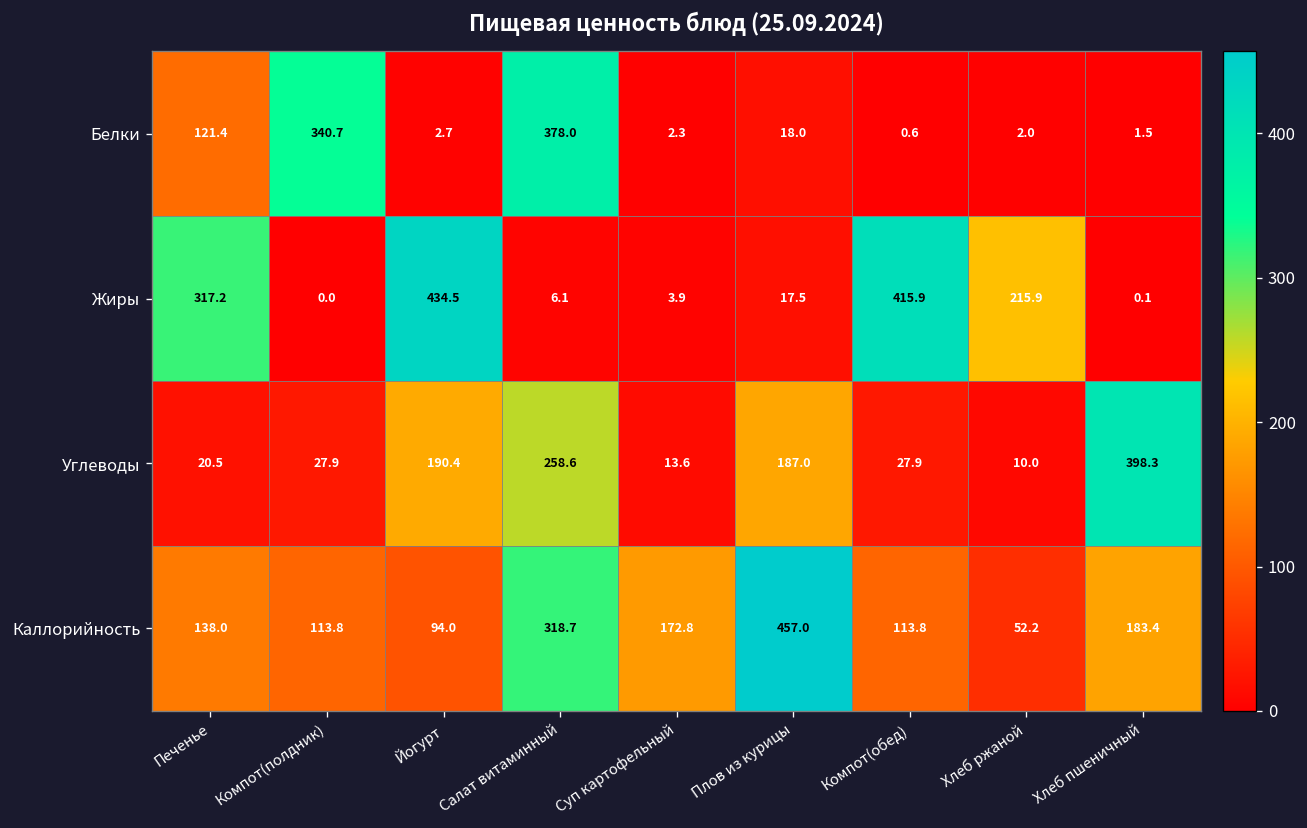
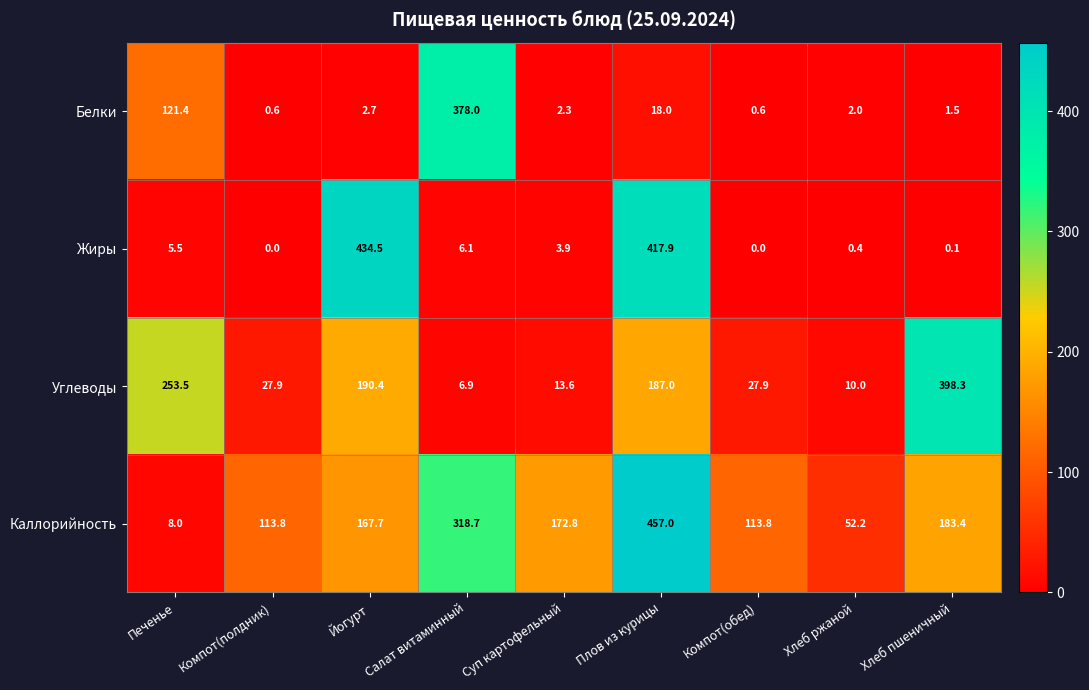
  {
    "Белки": {
      "Печенье": 121.4,
-     "Компот(полдник)": 340.7,
+     "Компот(полдник)": 0.6,
      "Йогурт": 2.7,
      "Салат витаминный": 378.0,
      "Суп картофельный": 2.3,
      "Плов из курицы": 18.0,
      "Компот(обед)": 0.6,
      "Хлеб ржаной": 2.0,
      "Хлеб пшеничный": 1.5
    },
    "Жиры": {
-     "Печенье": 317.2,
+     "Печенье": 5.5,
      "Компот(полдник)": 0.0,
      "Йогурт": 434.5,
      "Салат витаминный": 6.1,
      "Суп картофельный": 3.9,
-     "Плов из курицы": 17.5,
-     "Компот(обед)": 415.9,
-     "Хлеб ржаной": 215.9,
+     "Плов из курицы": 417.9,
+     "Компот(обед)": 0.0,
+     "Хлеб ржаной": 0.4,
      "Хлеб пшеничный": 0.1
    },
    "Углеводы": {
-     "Печенье": 20.5,
+     "Печенье": 253.5,
      "Компот(полдник)": 27.9,
      "Йогурт": 190.4,
-     "Салат витаминный": 258.6,
+     "Салат витаминный": 6.9,
      "Суп картофельный": 13.6,
      "Плов из курицы": 187.0,
      "Компот(обед)": 27.9,
      "Хлеб ржаной": 10.0,
      "Хлеб пшеничный": 398.3
    },
    "Каллорийность": {
-     "Печенье": 138.0,
+     "Печенье": 8.0,
      "Компот(полдник)": 113.8,
-     "Йогурт": 94.0,
+     "Йогурт": 167.7,
      "Салат витаминный": 318.7,
      "Суп картофельный": 172.8,
      "Плов из курицы": 457.0,
      "Компот(обед)": 113.8,
      "Хлеб ржаной": 52.2,
      "Хлеб пшеничный": 183.4
    }
  }
